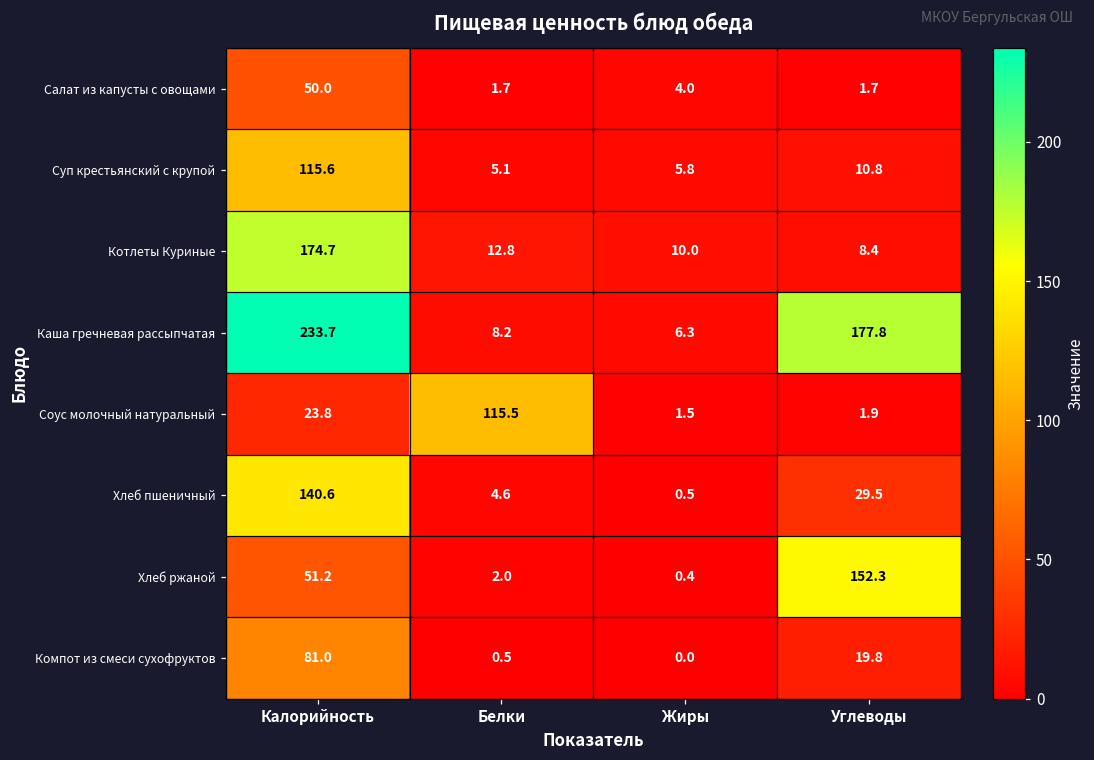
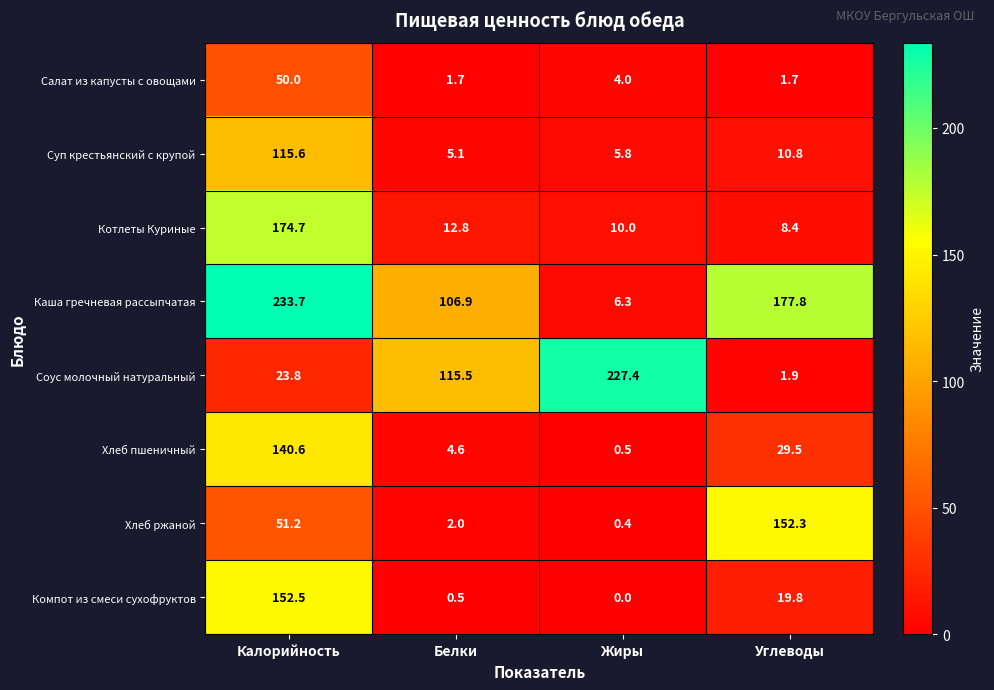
  {
    "Салат из капусты с овощами": {
      "Калорийность": 50.0,
      "Белки": 1.7,
      "Жиры": 4.0,
      "Углеводы": 1.7
    },
    "Суп крестьянский с крупой": {
      "Калорийность": 115.6,
      "Белки": 5.1,
      "Жиры": 5.8,
      "Углеводы": 10.8
    },
    "Котлеты Куриные": {
      "Калорийность": 174.7,
      "Белки": 12.8,
      "Жиры": 10.0,
      "Углеводы": 8.4
    },
    "Каша гречневая рассыпчатая": {
      "Калорийность": 233.7,
-     "Белки": 8.2,
+     "Белки": 106.9,
      "Жиры": 6.3,
      "Углеводы": 177.8
    },
    "Соус молочный натуральный": {
      "Калорийность": 23.8,
      "Белки": 115.5,
-     "Жиры": 1.5,
+     "Жиры": 227.4,
      "Углеводы": 1.9
    },
    "Хлеб пшеничный": {
      "Калорийность": 140.6,
      "Белки": 4.6,
      "Жиры": 0.5,
      "Углеводы": 29.5
    },
    "Хлеб ржаной": {
      "Калорийность": 51.2,
      "Белки": 2.0,
      "Жиры": 0.4,
      "Углеводы": 152.3
    },
    "Компот из смеси сухофруктов": {
-     "Калорийность": 81.0,
+     "Калорийность": 152.5,
      "Белки": 0.5,
      "Жиры": 0.0,
      "Углеводы": 19.8
    }
  }
